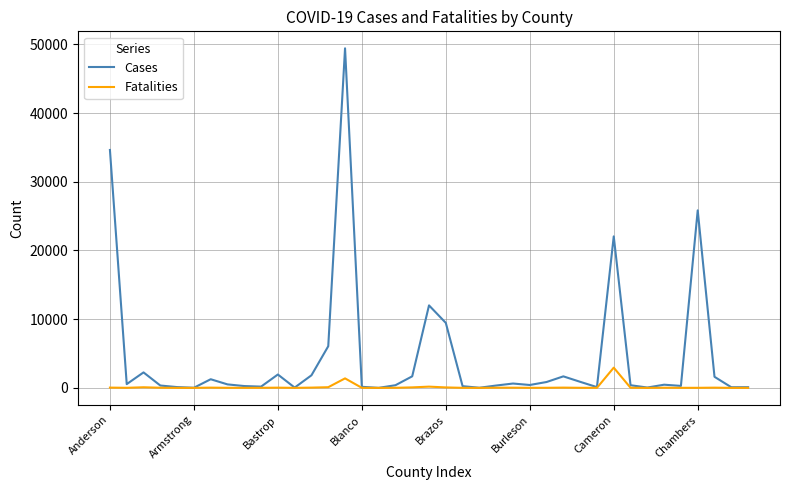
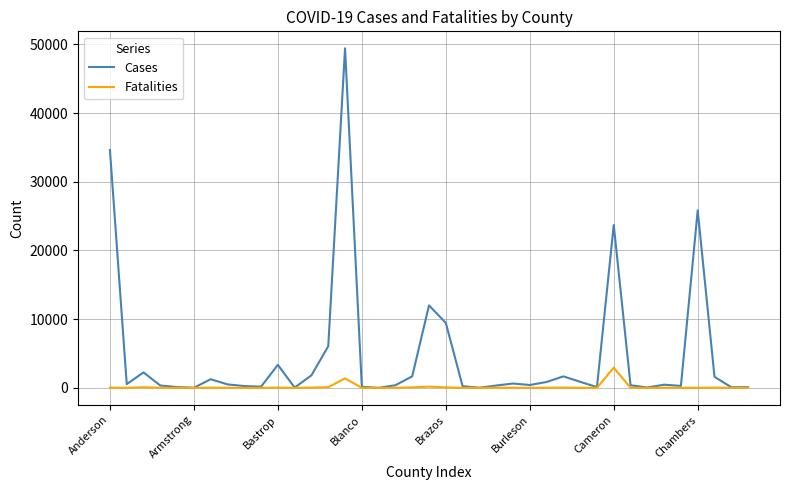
  {
    "Cases": {
      "Anderson": 35000,
-     "Bastrop": 2000,
+     "Bastrop": 3000,
      "Brazos": 9000,
      "Burleson": 0,
-     "Cameron": 22000,
+     "Cameron": 24000,
      "Chambers": 26000
    },
    "Fatalities": {
      "Anderson": 0,
      "Bastrop": 0,
      "Brazos": 0,
      "Burleson": 0,
      "Cameron": 3000,
      "Chambers": 0
    }
  }
